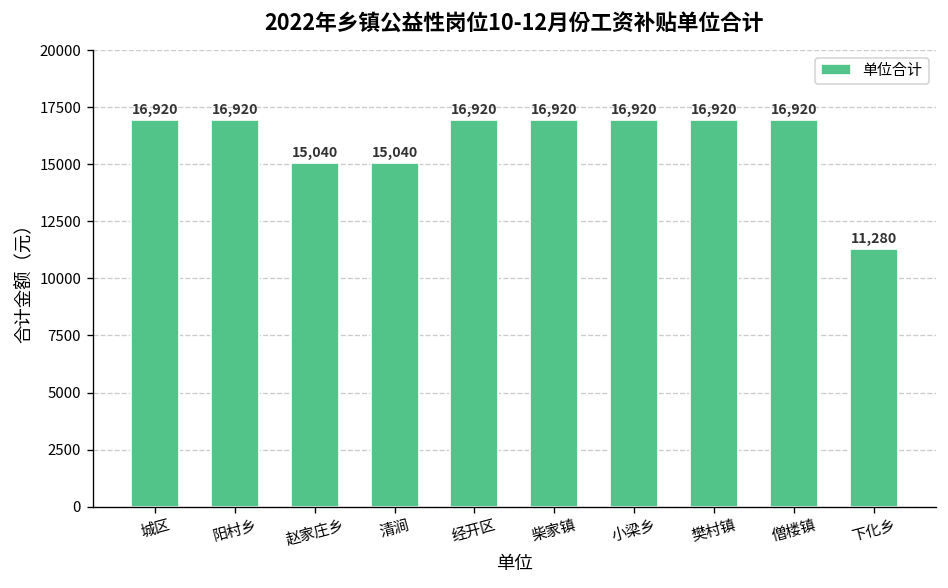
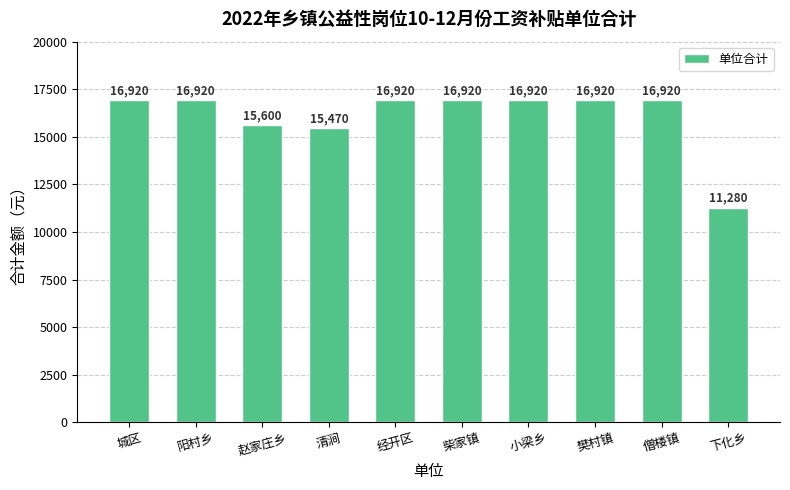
  {
    "城区": "16,920",
    "阳村乡": "16,920",
-   "赵家庄乡": "15,040",
-   "清涧": "15,040",
+   "赵家庄乡": "15,600",
+   "清涧": "15,470",
    "经开区": "16,920",
    "柴家镇": "16,920",
    "小梁乡": "16,920",
    "樊村镇": "16,920",
    "僧楼镇": "16,920",
    "下化乡": "11,280"
  }
